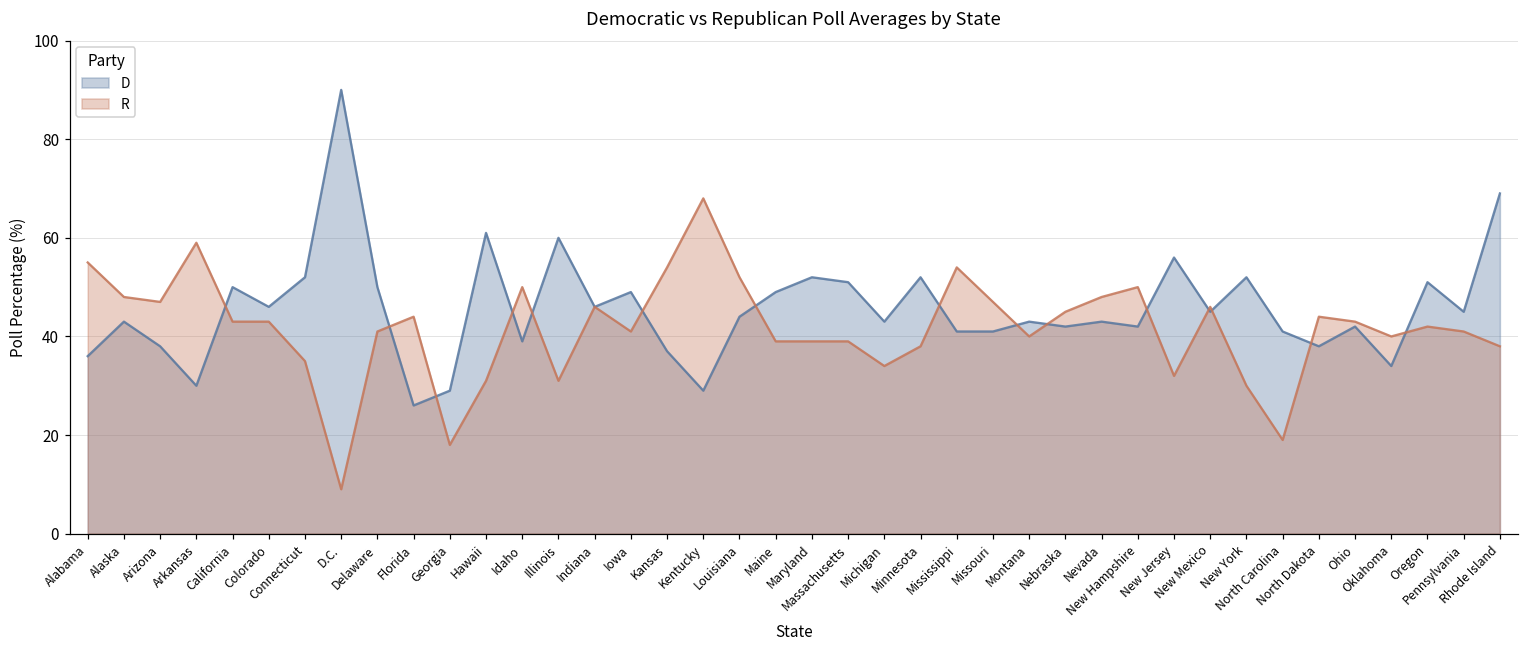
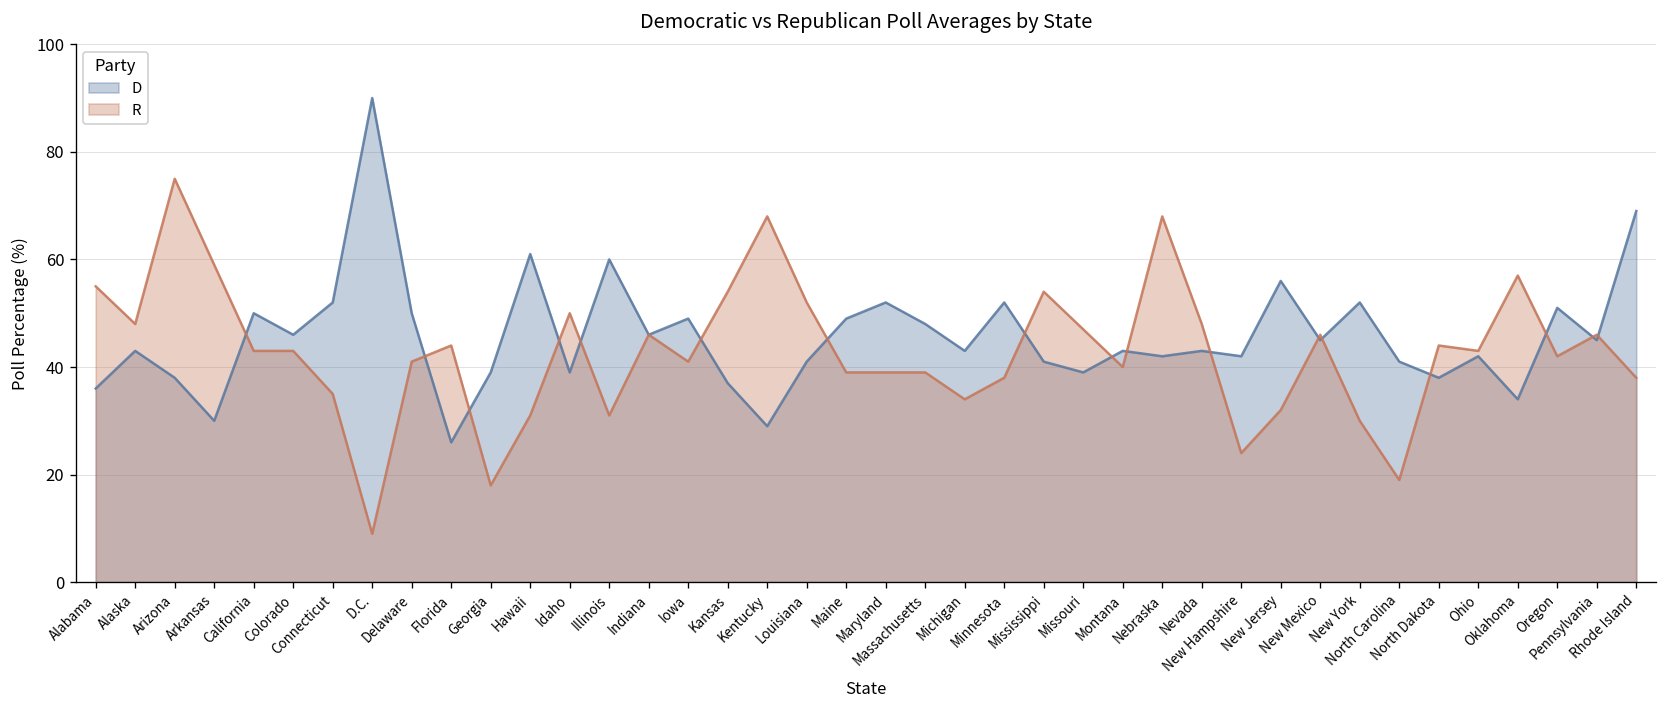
  {
    "D": {
      "Alabama": 36,
      "Alaska": 43,
      "Arizona": 38,
      "Arkansas": 30,
      "California": 50,
      "Colorado": 46,
      "Connecticut": 52,
      "D.C.": 90,
      "Delaware": 50,
      "Florida": 26,
-     "Georgia": 29,
+     "Georgia": 39,
      "Hawaii": 61,
      "Idaho": 39,
      "Illinois": 60,
      "Iowa": 49,
      "Kansas": 37,
      "Kentucky": 29,
-     "Louisiana": 44,
+     "Louisiana": 41,
      "Maine": 49,
      "Maryland": 52,
-     "Massachusetts": 51,
+     "Massachusetts": 48,
      "Michigan": 43,
      "Minnesota": 52,
      "Mississippi": 41,
-     "Missouri": 41,
+     "Missouri": 39,
      "Montana": 43,
      "Nebraska": 42,
      "Nevada": 43,
      "New Hampshire": 42,
      "New Jersey": 56,
      "New Mexico": 45,
      "New York": 52,
      "North Carolina": 41,
      "North Dakota": 38,
      "Ohio": 42,
      "Oklahoma": 34,
      "Oregon": 51,
      "Pennsylvania": 45,
      "Rhode Island": 69
    },
    "R": {
      "Alabama": 55,
      "Alaska": 48,
-     "Arizona": 47,
+     "Arizona": 75,
      "Arkansas": 59,
      "California": 43,
      "Colorado": 43,
      "Connecticut": 35,
      "D.C.": 9,
      "Delaware": 41,
      "Florida": 44,
      "Georgia": 18,
      "Hawaii": 31,
      "Idaho": 50,
      "Illinois": 31,
      "Iowa": 41,
      "Kansas": 54,
      "Kentucky": 68,
      "Louisiana": 52,
      "Maine": 39,
      "Maryland": 39,
      "Massachusetts": 39,
      "Michigan": 34,
      "Minnesota": 38,
      "Mississippi": 54,
      "Missouri": 47,
      "Montana": 40,
-     "Nebraska": 45,
+     "Nebraska": 68,
      "Nevada": 48,
-     "New Hampshire": 50,
+     "New Hampshire": 24,
      "New Jersey": 32,
      "New Mexico": 46,
      "New York": 30,
      "North Carolina": 19,
      "North Dakota": 44,
      "Ohio": 43,
-     "Oklahoma": 40,
+     "Oklahoma": 57,
      "Oregon": 42,
-     "Pennsylvania": 41,
+     "Pennsylvania": 46,
      "Rhode Island": 38
    }
  }
